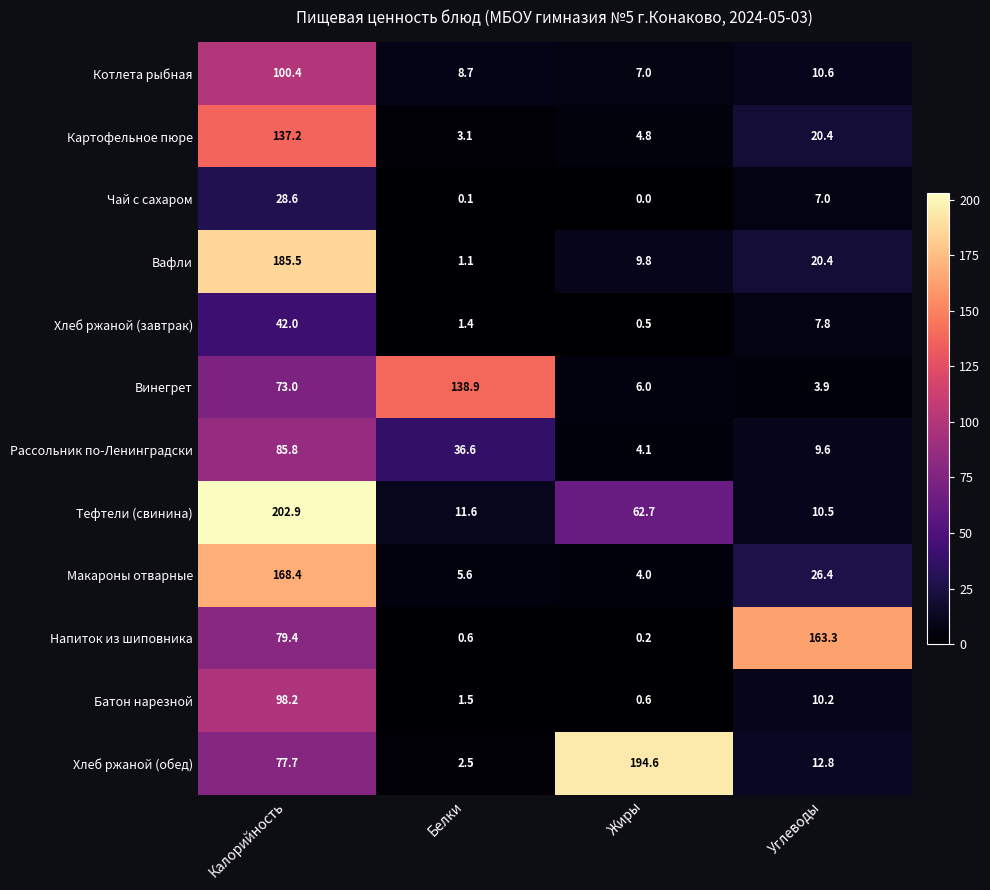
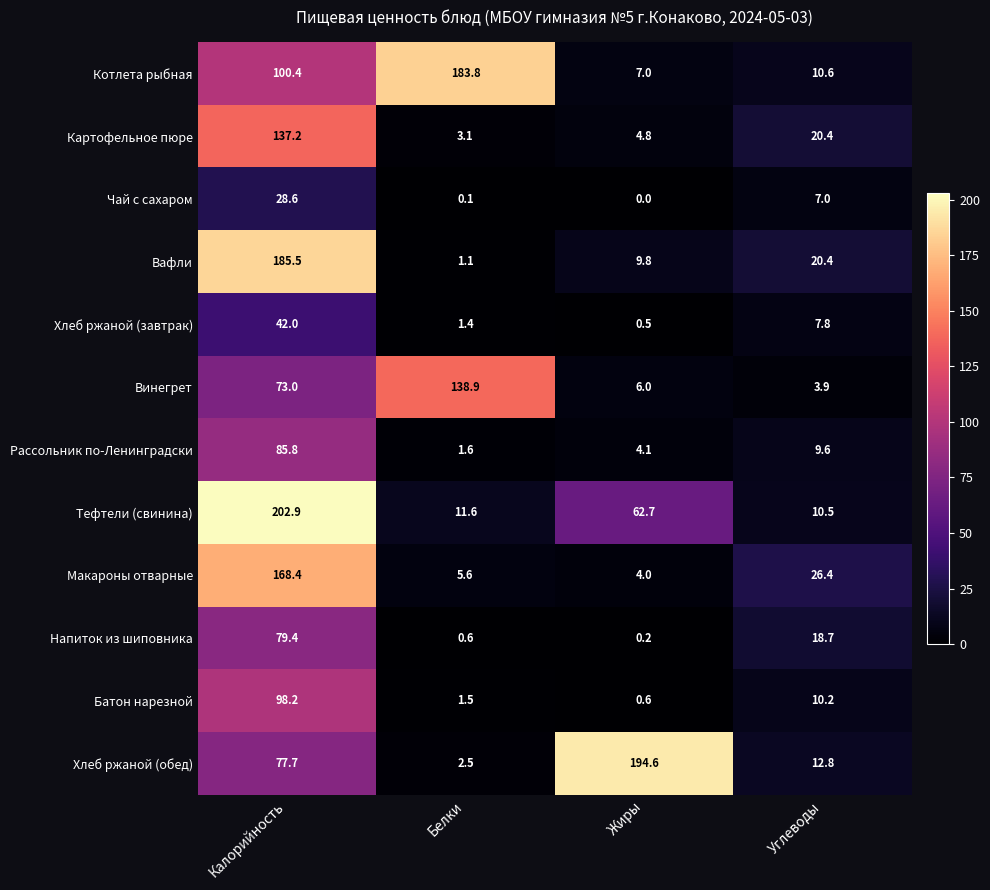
  {
    "Котлета рыбная": {
      "Калорийность": 100.4,
-     "Белки": 8.7,
+     "Белки": 183.8,
      "Жиры": 7.0,
      "Углеводы": 10.6
    },
    "Картофельное пюре": {
      "Калорийность": 137.2,
      "Белки": 3.1,
      "Жиры": 4.8,
      "Углеводы": 20.4
    },
    "Чай с сахаром": {
      "Калорийность": 28.6,
      "Белки": 0.1,
      "Жиры": 0.0,
      "Углеводы": 7.0
    },
    "Вафли": {
      "Калорийность": 185.5,
      "Белки": 1.1,
      "Жиры": 9.8,
      "Углеводы": 20.4
    },
    "Хлеб ржаной (завтрак)": {
      "Калорийность": 42.0,
      "Белки": 1.4,
      "Жиры": 0.5,
      "Углеводы": 7.8
    },
    "Винегрет": {
      "Калорийность": 73.0,
      "Белки": 138.9,
      "Жиры": 6.0,
      "Углеводы": 3.9
    },
    "Рассольник по-Ленинградски": {
      "Калорийность": 85.8,
-     "Белки": 36.6,
+     "Белки": 1.6,
      "Жиры": 4.1,
      "Углеводы": 9.6
    },
    "Тефтели (свинина)": {
      "Калорийность": 202.9,
      "Белки": 11.6,
      "Жиры": 62.7,
      "Углеводы": 10.5
    },
    "Макароны отварные": {
      "Калорийность": 168.4,
      "Белки": 5.6,
      "Жиры": 4.0,
      "Углеводы": 26.4
    },
    "Напиток из шиповника": {
      "Калорийность": 79.4,
      "Белки": 0.6,
      "Жиры": 0.2,
-     "Углеводы": 163.3
+     "Углеводы": 18.7
    },
    "Батон нарезной": {
      "Калорийность": 98.2,
      "Белки": 1.5,
      "Жиры": 0.6,
      "Углеводы": 10.2
    },
    "Хлеб ржаной (обед)": {
      "Калорийность": 77.7,
      "Белки": 2.5,
      "Жиры": 194.6,
      "Углеводы": 12.8
    }
  }
